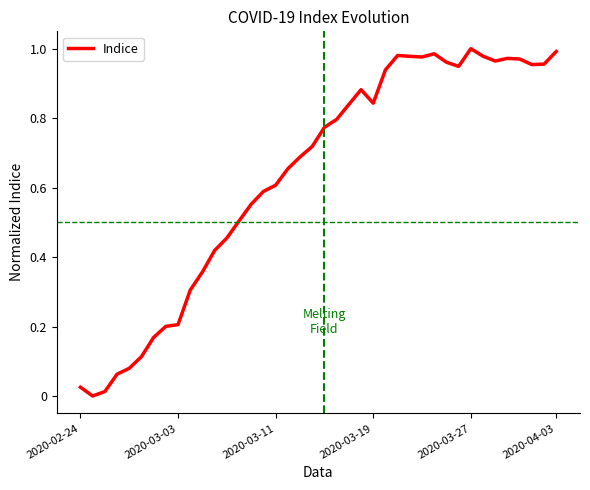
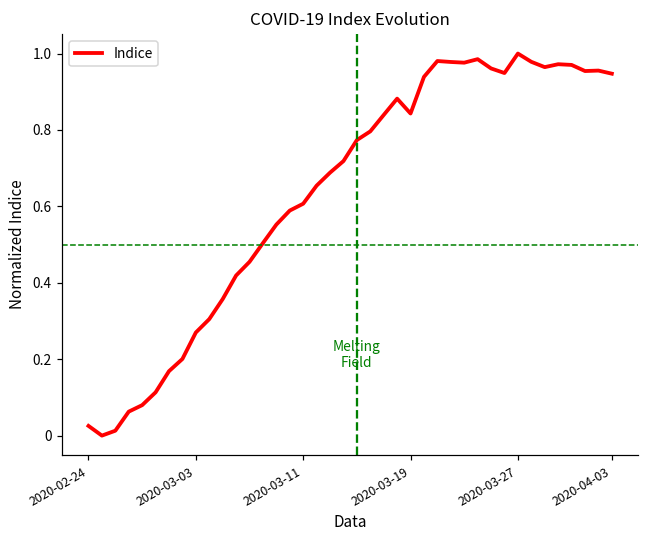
  {
    "2020-02-24": 0.03,
-   "2020-03-03": 0.21,
+   "2020-03-03": 0.27,
    "2020-03-11": 0.61,
    "2020-03-19": 0.84,
    "2020-03-27": 1.00,
-   "2020-04-03": 0.99
+   "2020-04-03": 0.95
  }
